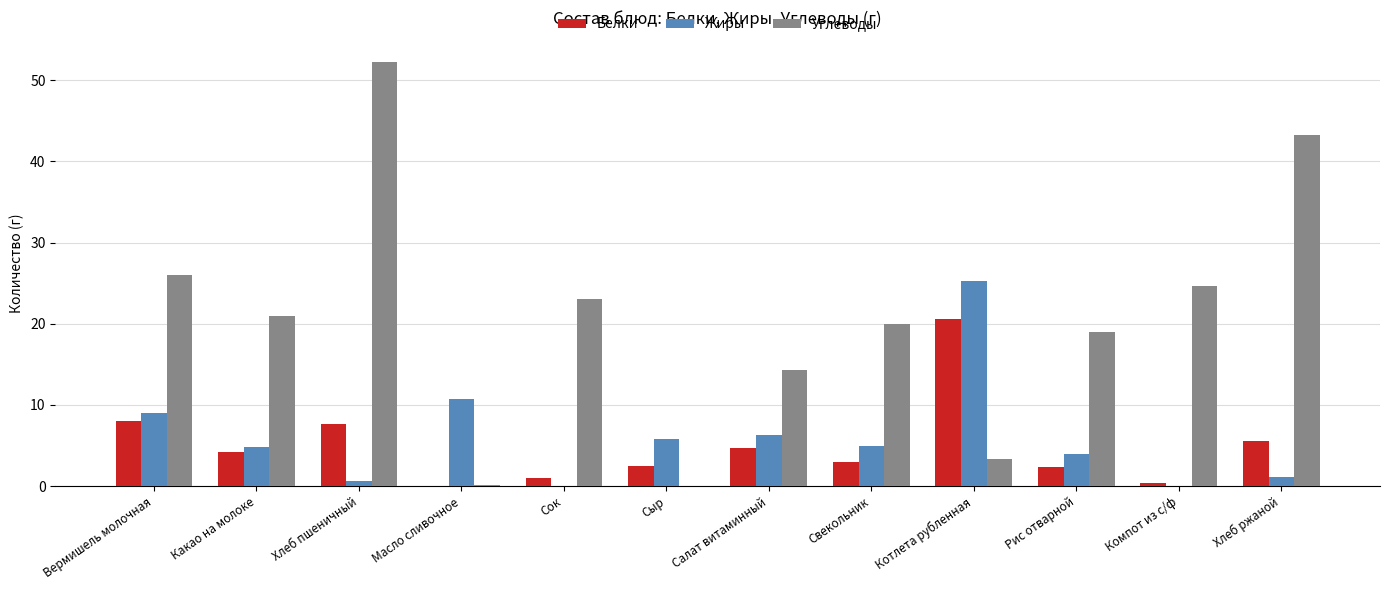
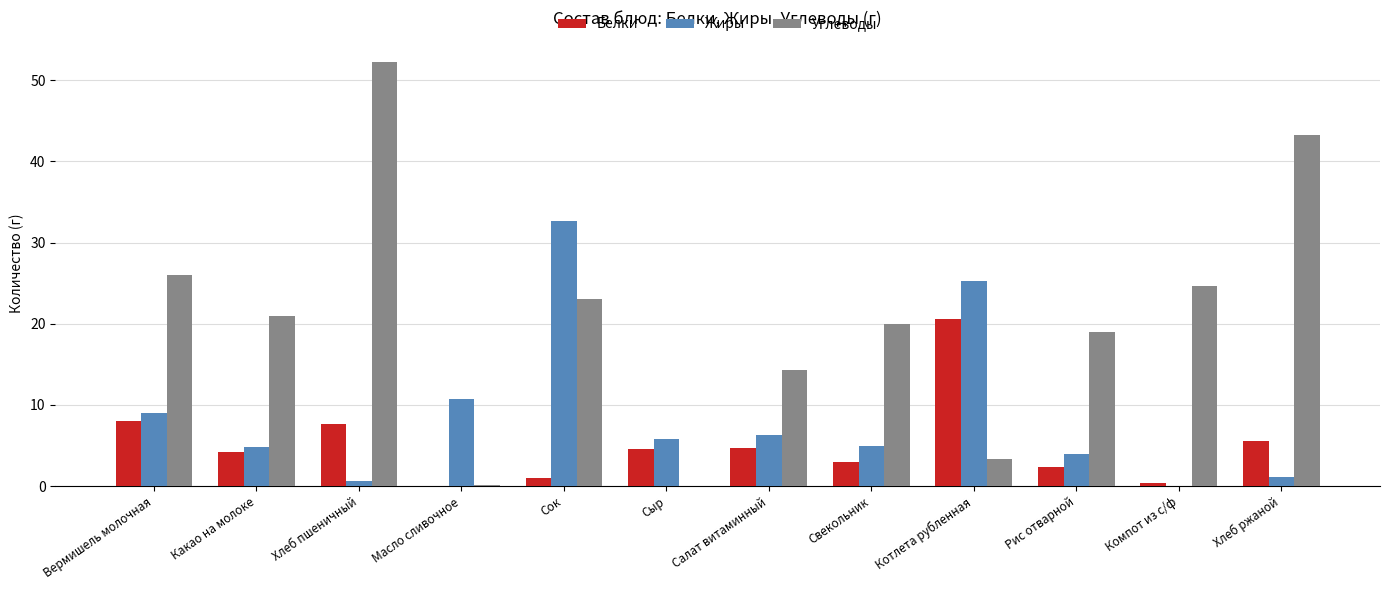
  {
    "Белки": {
      "Вермишель молочная": 8,
      "Какао на молоке": 4,
      "Хлеб пшеничный": 8,
      "Сок": 1,
-     "Сыр": 3,
+     "Сыр": 5,
      "Салат витаминный": 5,
      "Свекольник": 3,
      "Котлета рубленная": 21,
      "Рис отварной": 2,
      "Компот из с/ф": 0,
      "Хлеб ржаной": 6
    },
    "Жиры": {
      "Вермишель молочная": 9,
      "Какао на молоке": 5,
      "Хлеб пшеничный": 1,
      "Масло сливочное": 11,
-     "Сок": 0,
+     "Сок": 33,
      "Сыр": 6,
      "Салат витаминный": 6,
      "Свекольник": 5,
      "Котлета рубленная": 25,
      "Рис отварной": 4,
      "Компот из с/ф": 0,
      "Хлеб ржаной": 1
    },
    "Углеводы": {
      "Вермишель молочная": 26,
      "Какао на молоке": 21,
      "Хлеб пшеничный": 52,
      "Сок": 23,
      "Сыр": 0,
      "Салат витаминный": 14,
      "Свекольник": 20,
      "Котлета рубленная": 3,
      "Рис отварной": 19,
      "Компот из с/ф": 25,
      "Хлеб ржаной": 43
    }
  }
